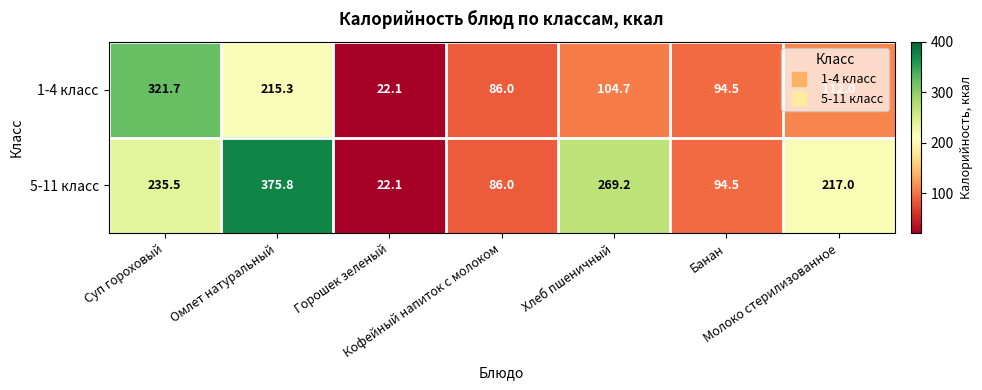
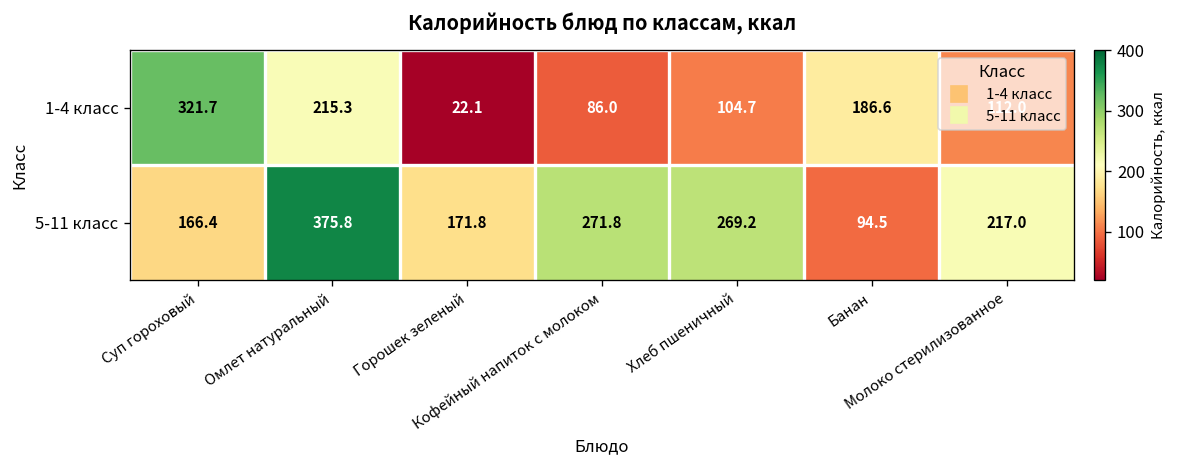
  {
    "1-4 класс": {
      "Суп гороховый": 321.7,
      "Омлет натуральный": 215.3,
      "Горошек зеленый": 22.1,
      "Кофейный напиток с молоком": 86.0,
      "Хлеб пшеничный": 104.7,
-     "Банан": 94.5
+     "Банан": 186.6
    },
    "5-11 класс": {
-     "Суп гороховый": 235.5,
+     "Суп гороховый": 166.4,
      "Омлет натуральный": 375.8,
-     "Горошек зеленый": 22.1,
-     "Кофейный напиток с молоком": 86.0,
+     "Горошек зеленый": 171.8,
+     "Кофейный напиток с молоком": 271.8,
      "Хлеб пшеничный": 269.2,
      "Банан": 94.5,
      "Молоко стерилизованное": 217.0
    }
  }
